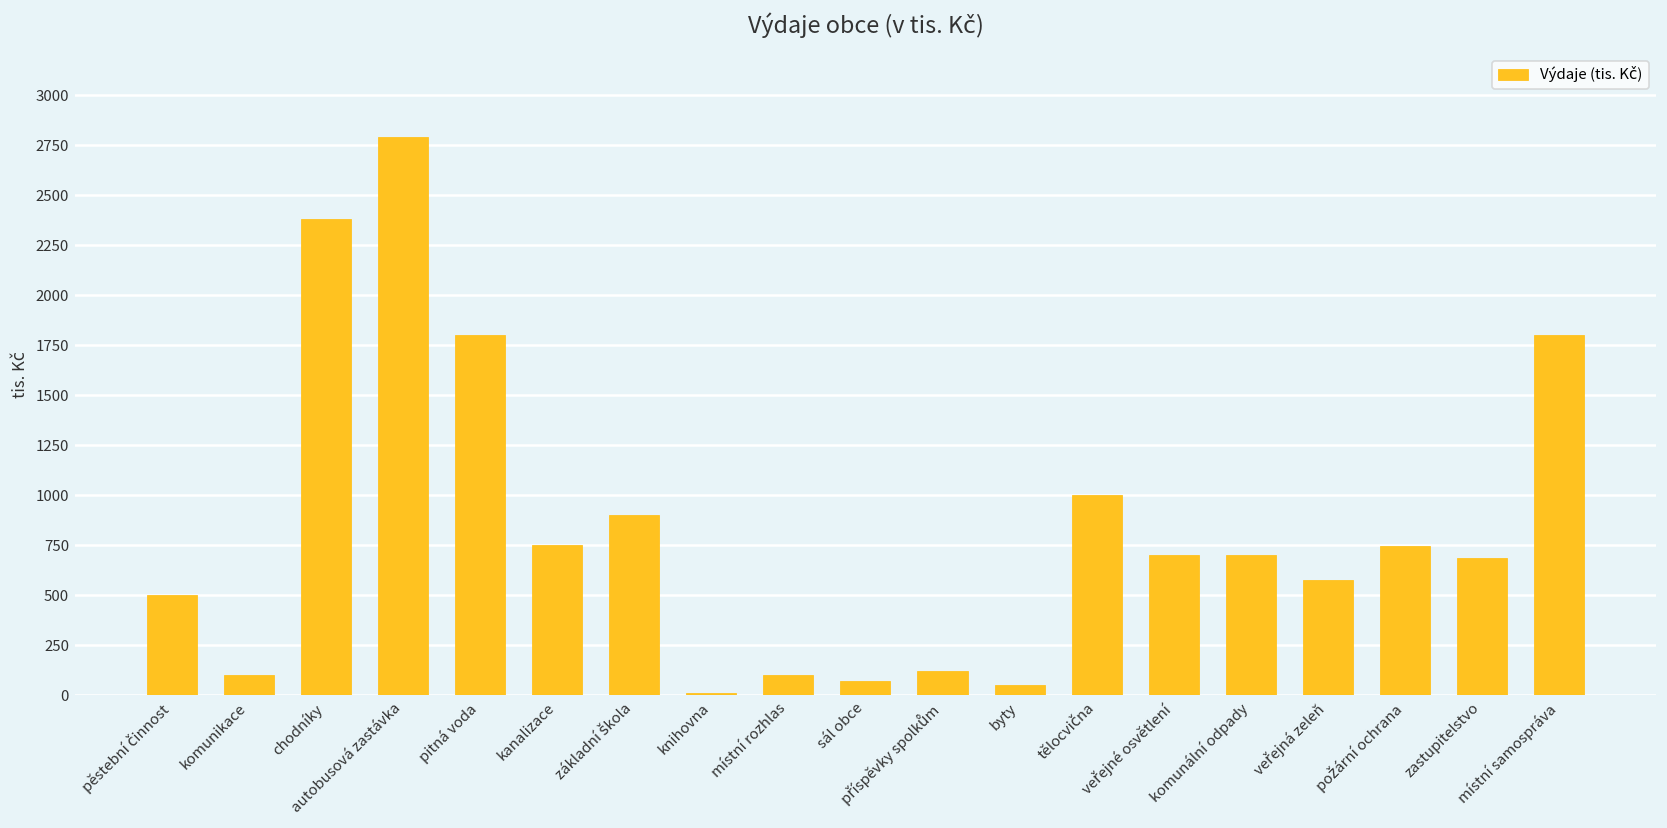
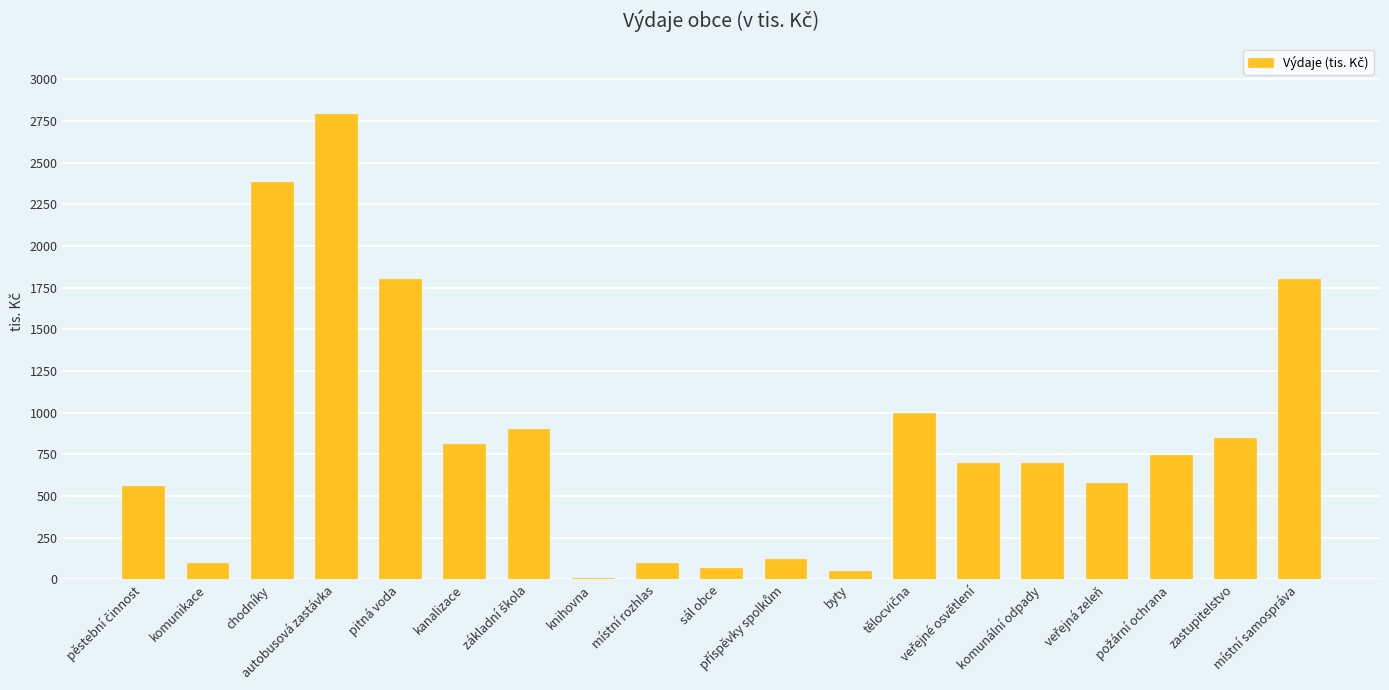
  {
-   "pěstební činnost": 500,
+   "pěstební činnost": 560,
    "komunikace": 100,
    "chodníky": 2380,
    "autobusová zastávka": 2790,
    "pitná voda": 1800,
-   "kanalizace": 750,
+   "kanalizace": 810,
    "základní škola": 900,
    "místní rozhlas": 100,
    "sál obce": 70,
    "příspěvky spolkům": 120,
    "byty": 50,
    "tělocvična": 1000,
    "veřejné osvětlení": 700,
    "komunální odpady": 700,
    "veřejná zeleň": 580,
    "požární ochrana": 750,
-   "zastupitelstvo": 690,
+   "zastupitelstvo": 850,
    "místní samospráva": 1800
  }
